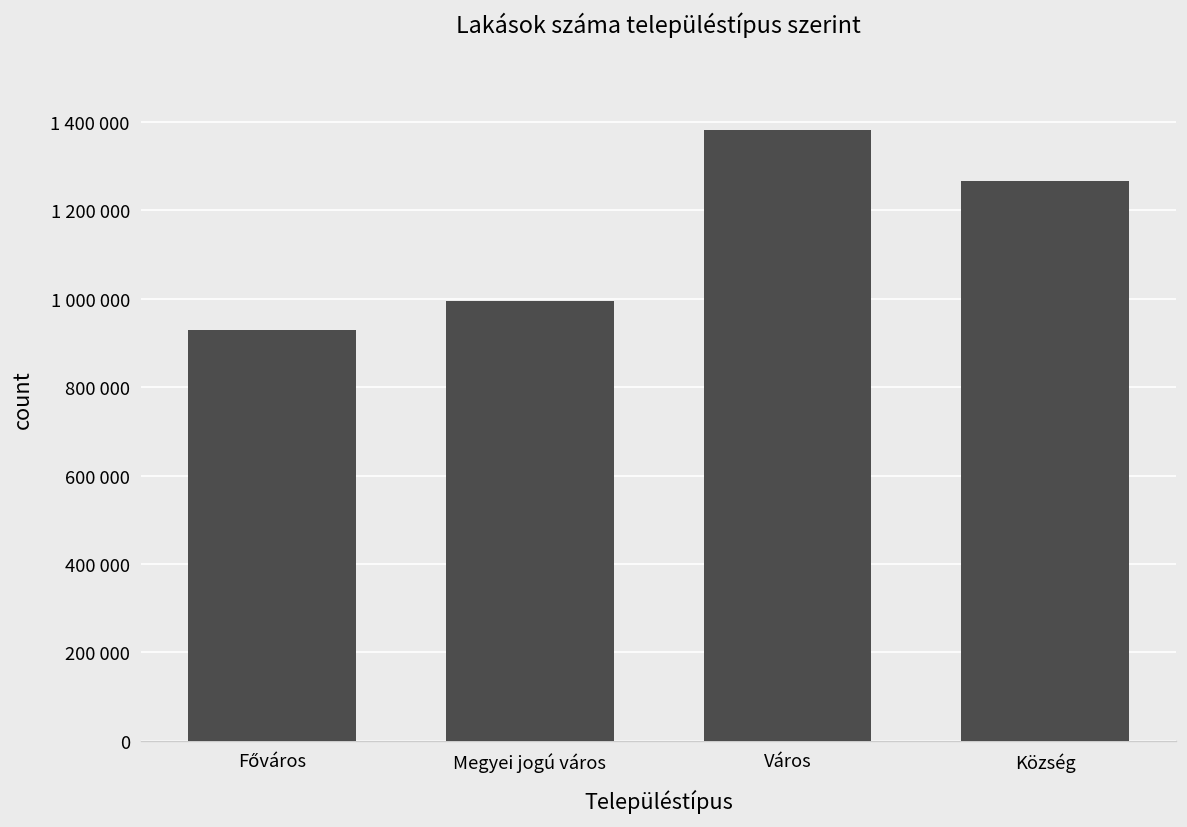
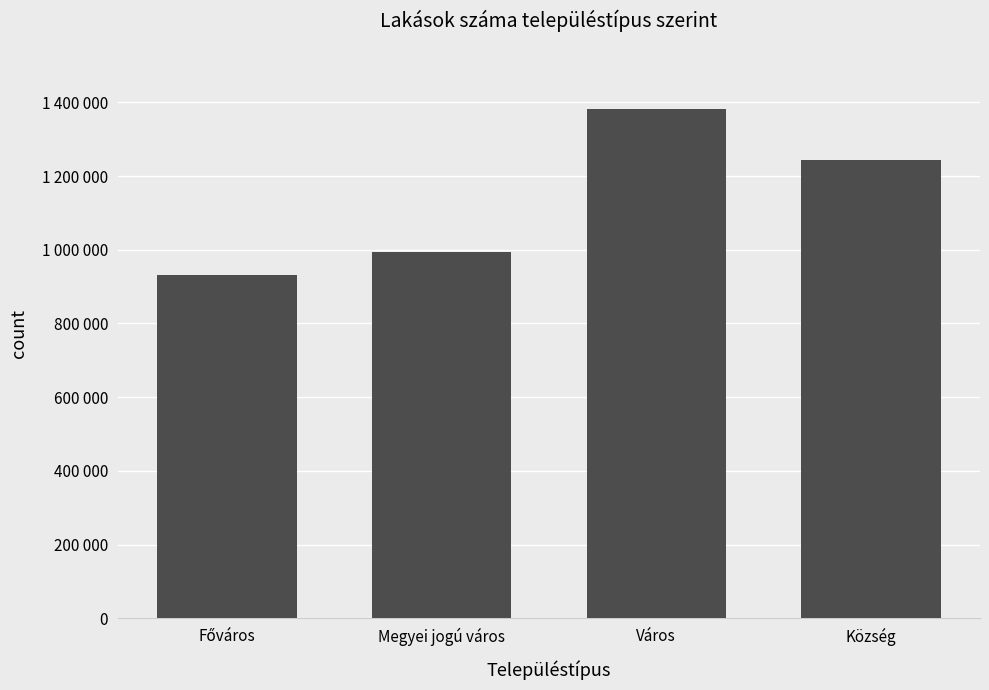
  {
    "Főváros": 930000,
    "Megyei jogú város": 1000000,
    "Város": 1380000,
-   "Község": 1270000
+   "Község": 1240000
  }
